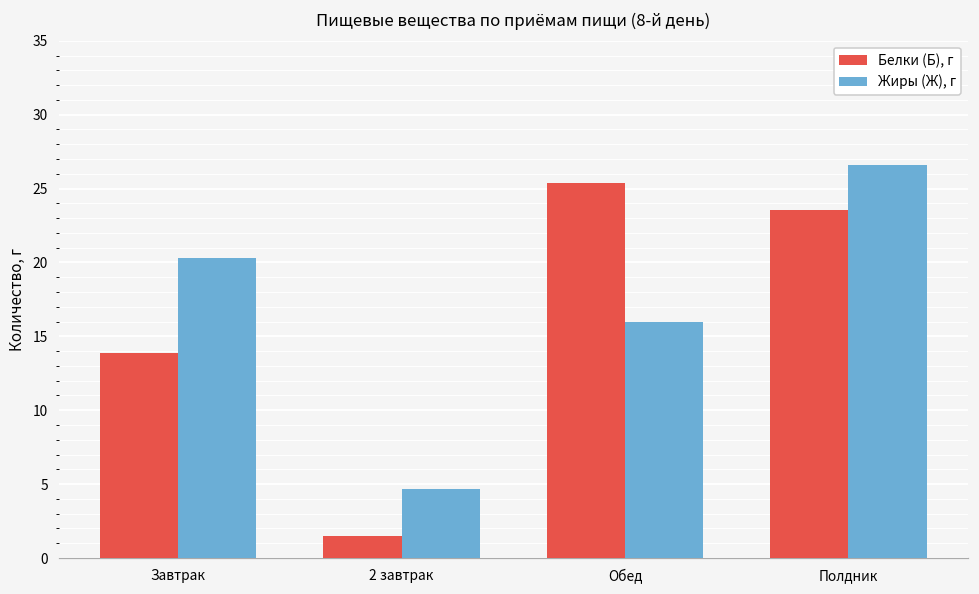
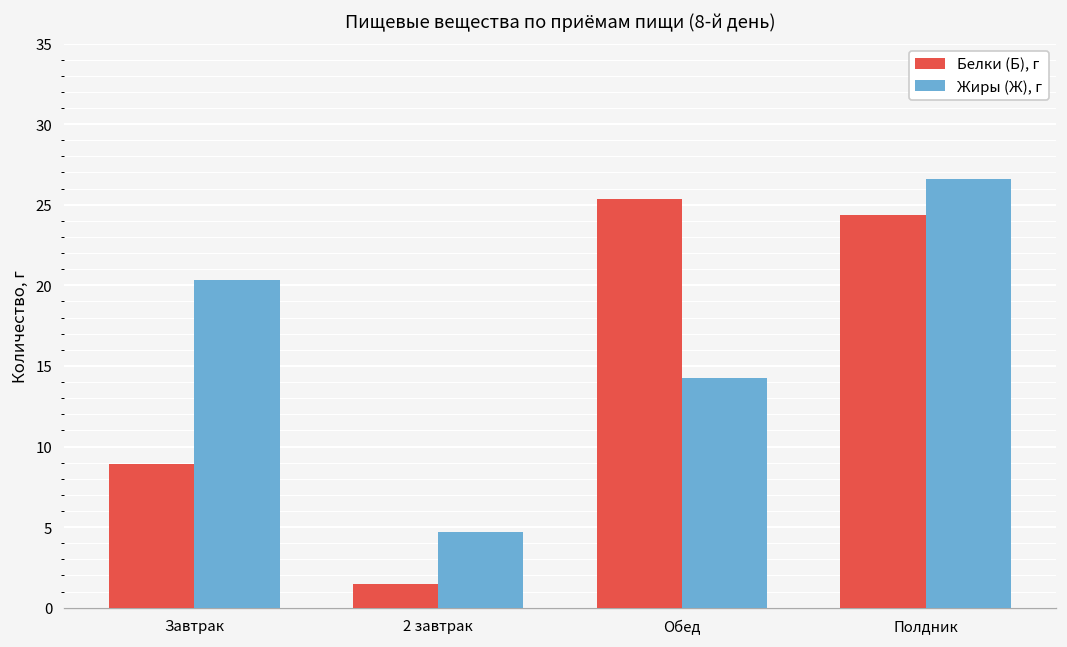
  {
    "Белки (Б), г": {
-     "Завтрак": 13.9,
+     "Завтрак": 8.9,
      "2 завтрак": 1.5,
      "Обед": 25.4,
-     "Полдник": 23.6
+     "Полдник": 24.4
    },
    "Жиры (Ж), г": {
      "Завтрак": 20.3,
      "2 завтрак": 4.7,
-     "Обед": 16.0,
+     "Обед": 14.2,
      "Полдник": 26.6
    }
  }
